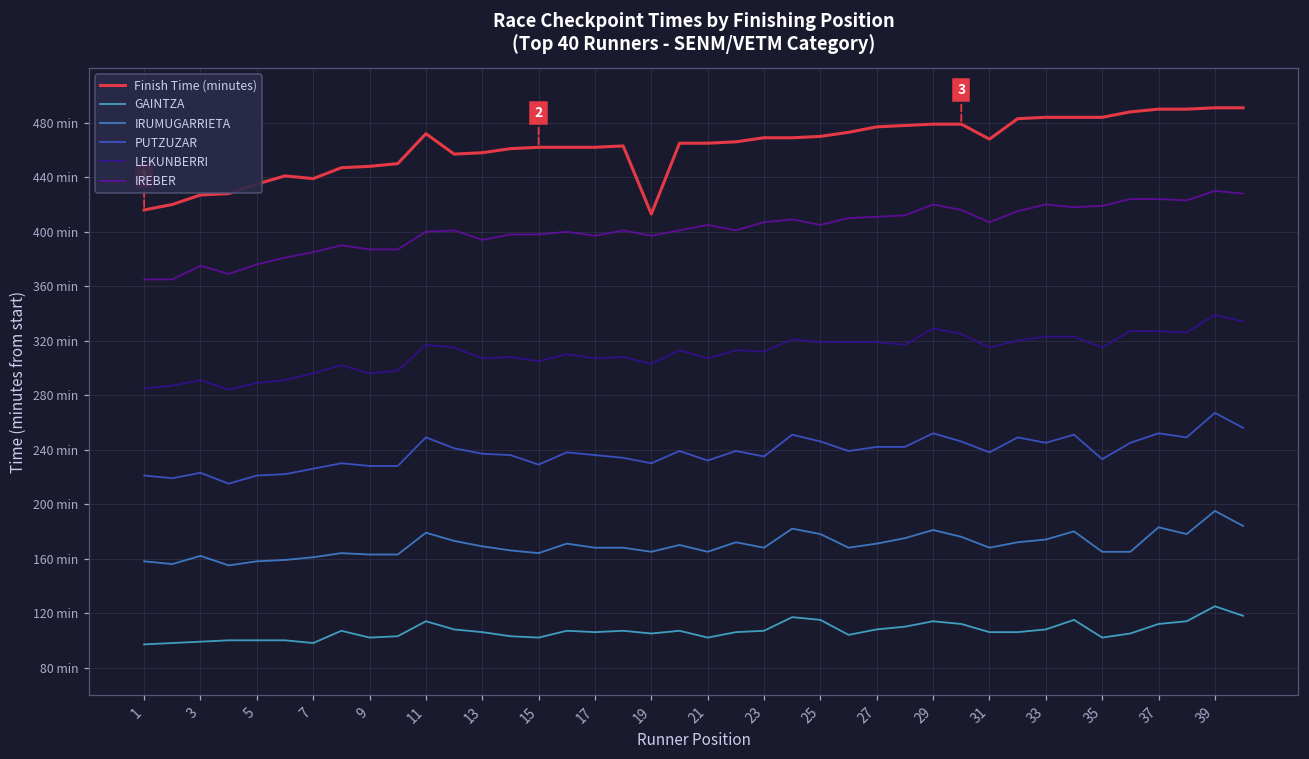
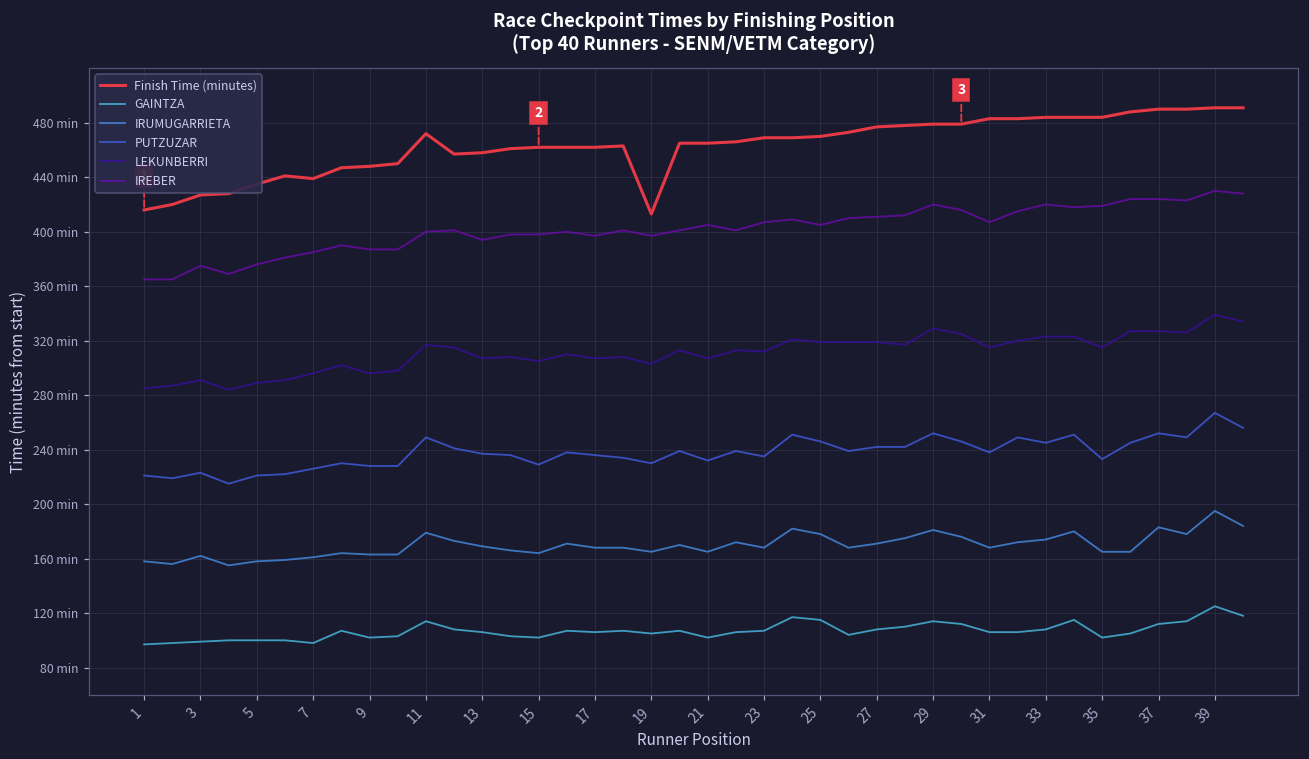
  {
    "Finish Time (minutes)": {
      "3": "427 min",
      "5": "435 min",
      "7": "439 min",
      "9": "448 min",
      "11": "472 min",
      "13": "458 min",
      "17": "462 min",
      "19": "413 min",
      "21": "465 min",
      "23": "469 min",
      "25": "470 min",
      "27": "477 min",
      "29": "479 min",
-     "31": "468 min",
+     "31": "483 min",
      "33": "484 min",
      "35": "484 min",
      "37": "490 min",
      "39": "491 min"
    }
  }
